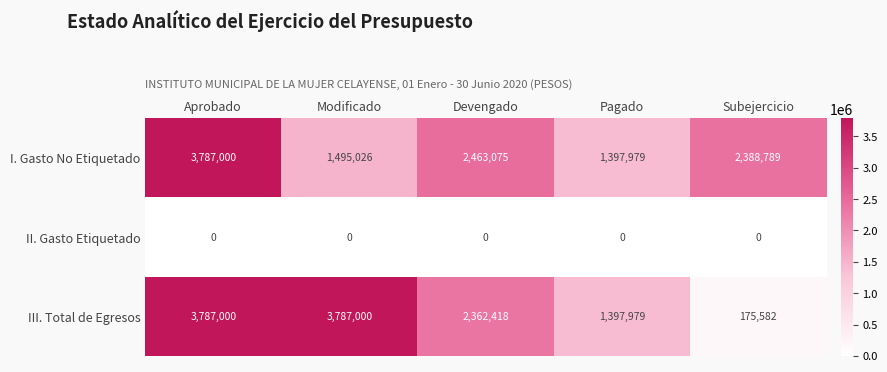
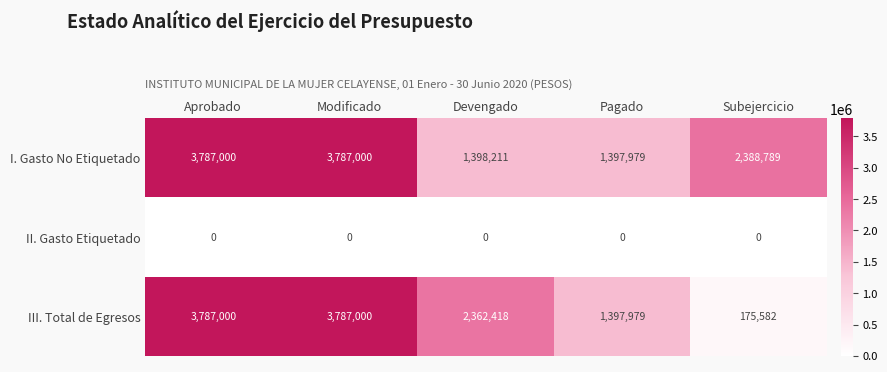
  {
    "I. Gasto No Etiquetado": {
      "Aprobado": "3,787,000",
-     "Modificado": "1,495,026",
-     "Devengado": "2,463,075",
+     "Modificado": "3,787,000",
+     "Devengado": "1,398,211",
      "Pagado": "1,397,979",
      "Subejercicio": "2,388,789"
    },
    "II. Gasto Etiquetado": {
      "Aprobado": "0",
      "Modificado": "0",
      "Devengado": "0",
      "Pagado": "0",
      "Subejercicio": "0"
    },
    "III. Total de Egresos": {
      "Aprobado": "3,787,000",
      "Modificado": "3,787,000",
      "Devengado": "2,362,418",
      "Pagado": "1,397,979",
      "Subejercicio": "175,582"
    }
  }
